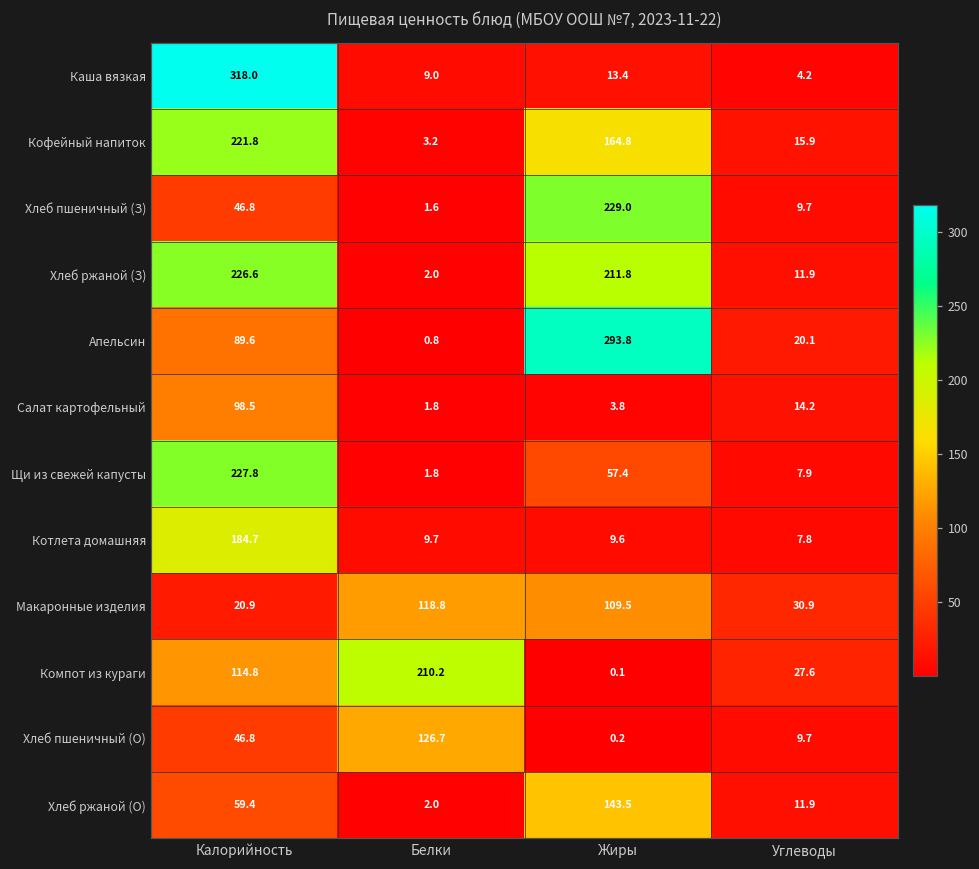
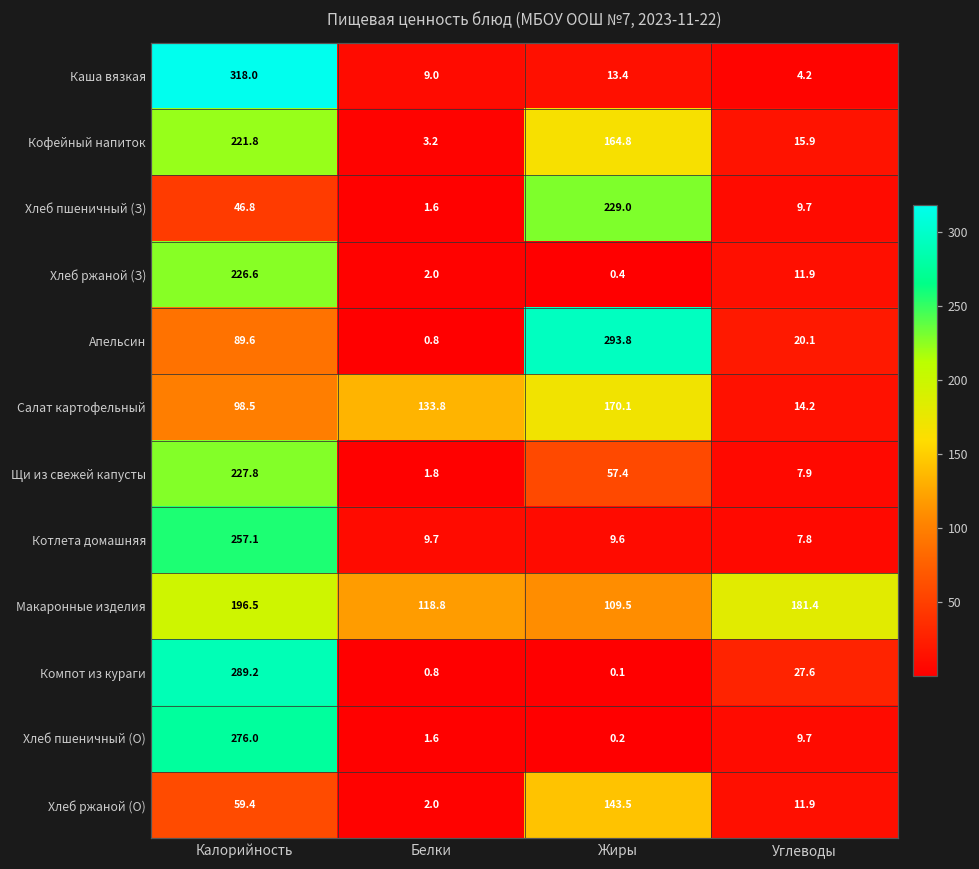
  {
    "Каша вязкая": {
      "Калорийность": 318.0,
      "Белки": 9.0,
      "Жиры": 13.4,
      "Углеводы": 4.2
    },
    "Кофейный напиток": {
      "Калорийность": 221.8,
      "Белки": 3.2,
      "Жиры": 164.8,
      "Углеводы": 15.9
    },
    "Хлеб пшеничный (З)": {
      "Калорийность": 46.8,
      "Белки": 1.6,
      "Жиры": 229.0,
      "Углеводы": 9.7
    },
    "Хлеб ржаной (З)": {
      "Калорийность": 226.6,
      "Белки": 2.0,
-     "Жиры": 211.8,
+     "Жиры": 0.4,
      "Углеводы": 11.9
    },
    "Апельсин": {
      "Калорийность": 89.6,
      "Белки": 0.8,
      "Жиры": 293.8,
      "Углеводы": 20.1
    },
    "Салат картофельный": {
      "Калорийность": 98.5,
-     "Белки": 1.8,
-     "Жиры": 3.8,
+     "Белки": 133.8,
+     "Жиры": 170.1,
      "Углеводы": 14.2
    },
    "Щи из свежей капусты": {
      "Калорийность": 227.8,
      "Белки": 1.8,
      "Жиры": 57.4,
      "Углеводы": 7.9
    },
    "Котлета домашняя": {
-     "Калорийность": 184.7,
+     "Калорийность": 257.1,
      "Белки": 9.7,
      "Жиры": 9.6,
      "Углеводы": 7.8
    },
    "Макаронные изделия": {
-     "Калорийность": 20.9,
+     "Калорийность": 196.5,
      "Белки": 118.8,
      "Жиры": 109.5,
-     "Углеводы": 30.9
+     "Углеводы": 181.4
    },
    "Компот из кураги": {
-     "Калорийность": 114.8,
-     "Белки": 210.2,
+     "Калорийность": 289.2,
+     "Белки": 0.8,
      "Жиры": 0.1,
      "Углеводы": 27.6
    },
    "Хлеб пшеничный (О)": {
-     "Калорийность": 46.8,
-     "Белки": 126.7,
+     "Калорийность": 276.0,
+     "Белки": 1.6,
      "Жиры": 0.2,
      "Углеводы": 9.7
    },
    "Хлеб ржаной (О)": {
      "Калорийность": 59.4,
      "Белки": 2.0,
      "Жиры": 143.5,
      "Углеводы": 11.9
    }
  }
